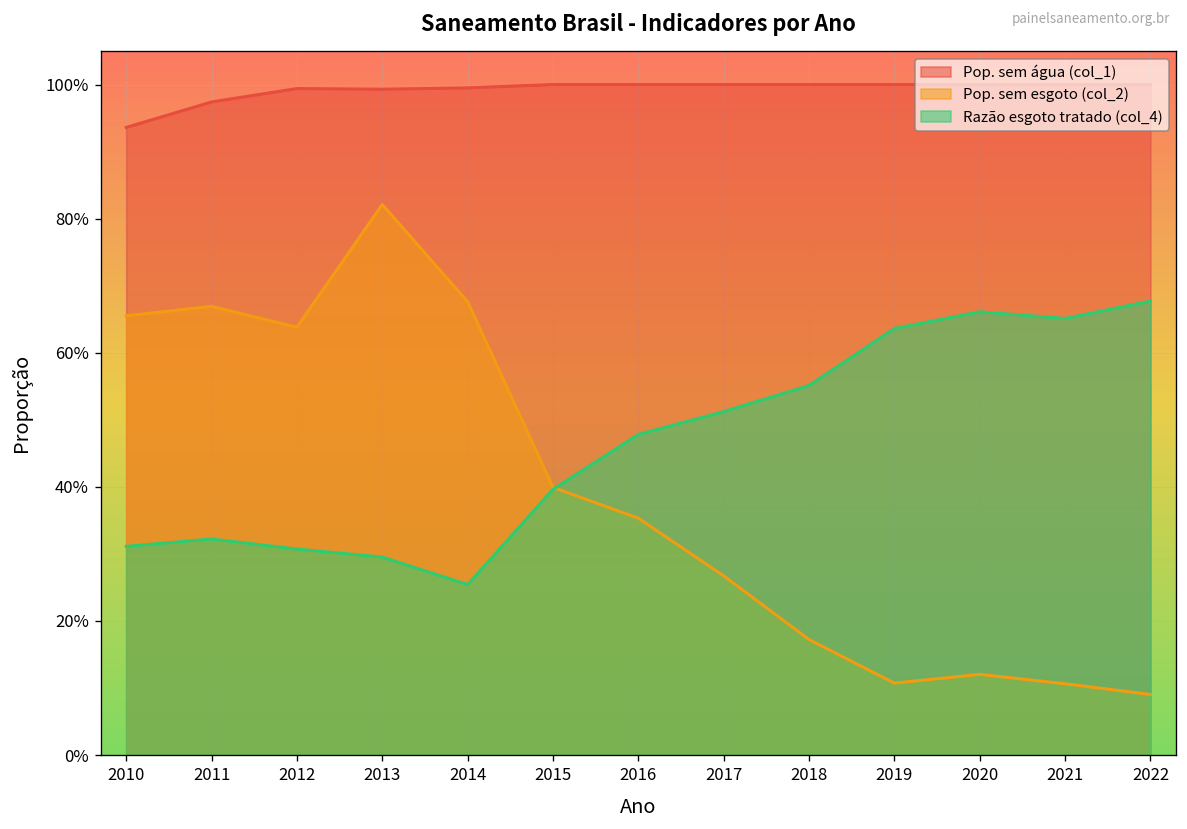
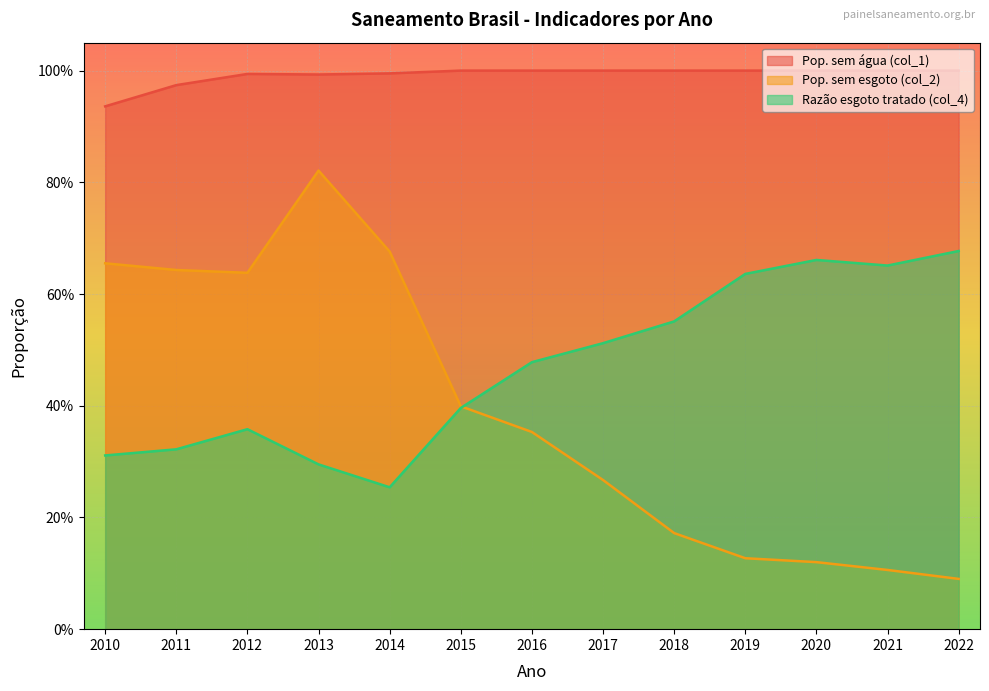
  {
    "Pop. sem água (col_1)": {
      "2010": "94%",
      "2011": "97%",
      "2012": "99%",
      "2013": "99%",
      "2014": "100%",
      "2015": "100%",
      "2016": "100%",
      "2017": "100%",
      "2018": "100%",
      "2019": "100%"
    },
    "Pop. sem esgoto (col_2)": {
      "2010": "66%",
-     "2011": "67%",
+     "2011": "64%",
      "2012": "64%",
      "2013": "82%",
      "2014": "68%",
      "2016": "35%",
      "2017": "27%",
      "2018": "17%",
-     "2019": "11%",
+     "2019": "13%",
      "2020": "12%",
      "2021": "11%",
      "2022": "9%"
    },
    "Razão esgoto tratado (col_4)": {
      "2010": "31%",
      "2011": "32%",
-     "2012": "31%",
+     "2012": "36%",
      "2013": "30%",
      "2014": "25%",
      "2016": "48%",
      "2017": "51%",
      "2018": "55%",
      "2019": "64%",
      "2020": "66%",
      "2021": "65%",
      "2022": "68%"
    }
  }
